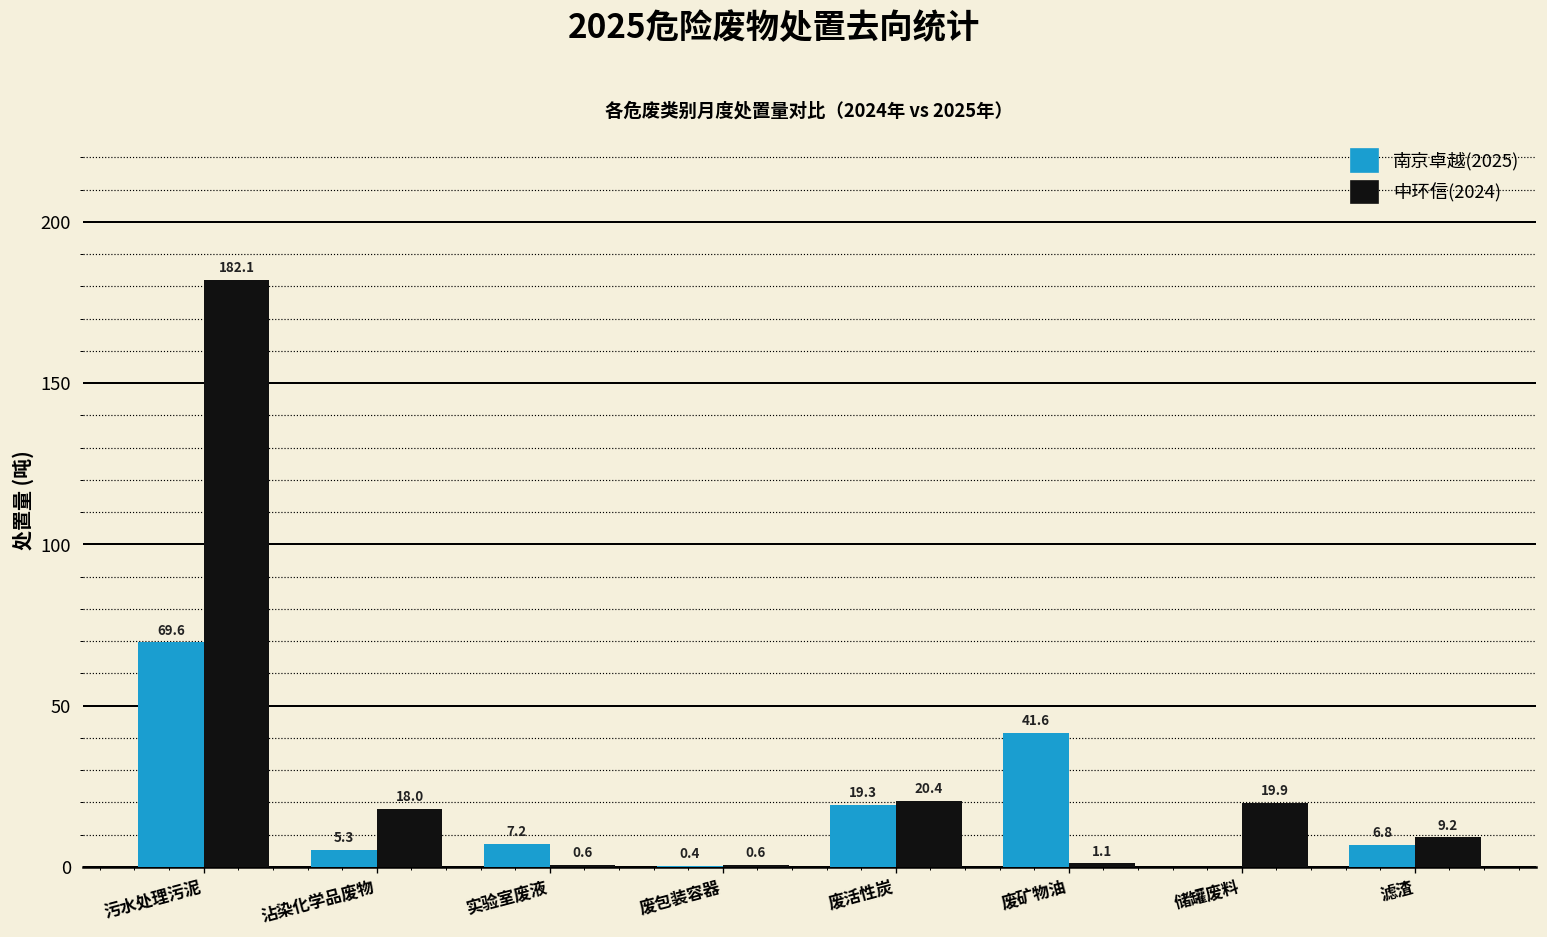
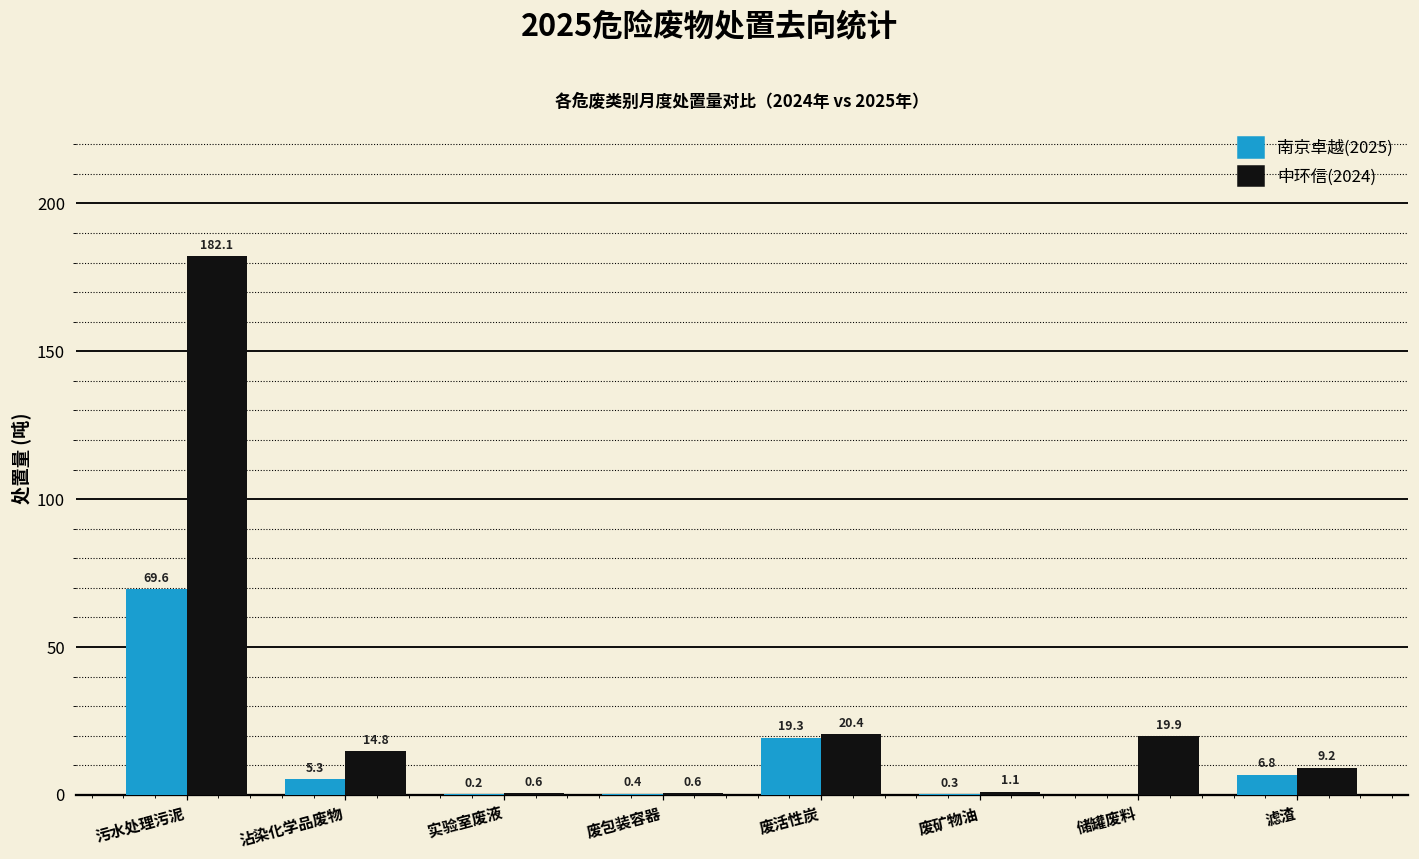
  {
    "南京卓越(2025)": {
      "污水处理污泥": 69.6,
      "沾染化学品废物": 5.3,
-     "实验室废液": 7.2,
+     "实验室废液": 0.2,
      "废包装容器": 0.4,
      "废活性炭": 19.3,
-     "废矿物油": 41.6,
+     "废矿物油": 0.3,
      "滤渣": 6.8
    },
    "中环信(2024)": {
      "污水处理污泥": 182.1,
-     "沾染化学品废物": 18.0,
+     "沾染化学品废物": 14.8,
      "实验室废液": 0.6,
      "废包装容器": 0.6,
      "废活性炭": 20.4,
      "废矿物油": 1.1,
      "储罐废料": 19.9,
      "滤渣": 9.2
    }
  }
